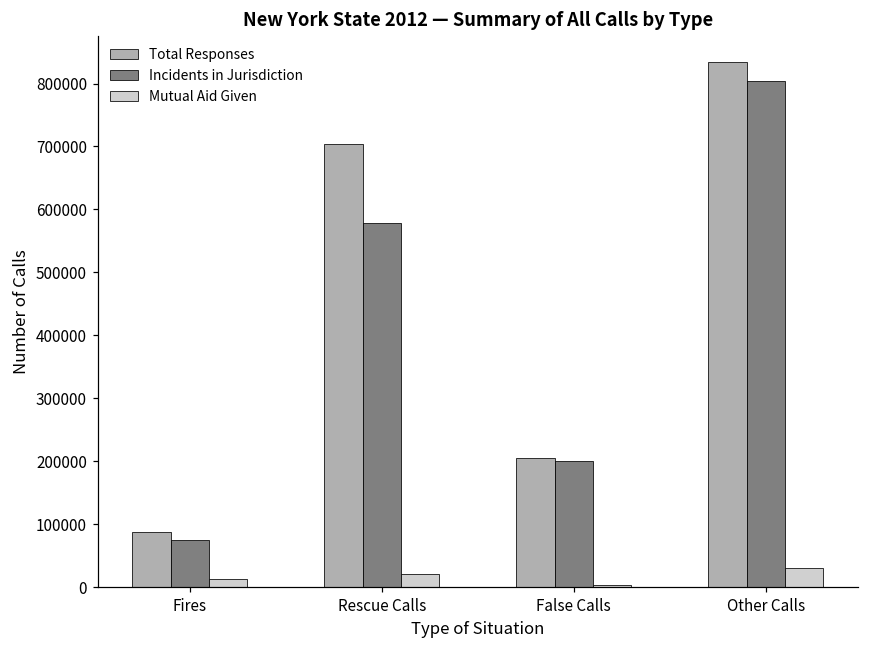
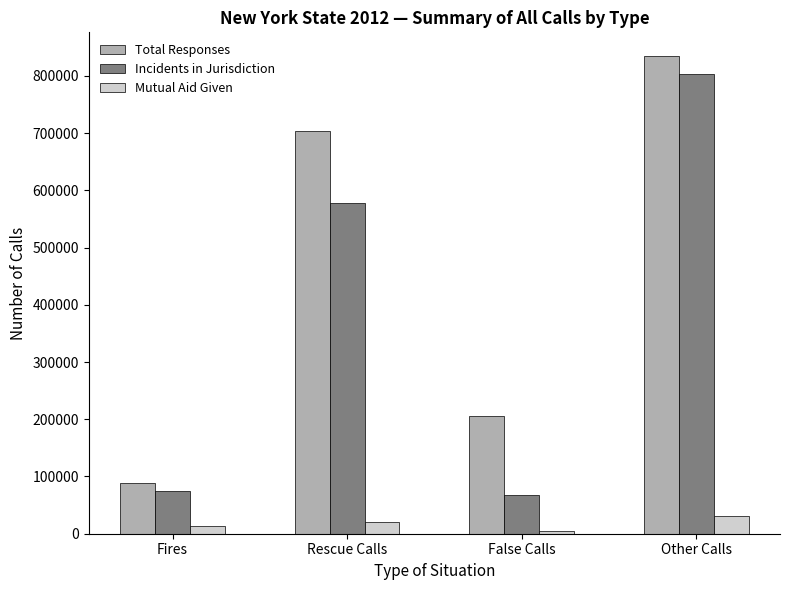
  {
    "Incidents in Jurisdiction": {
      "Fires": 70000,
      "Rescue Calls": 580000,
-     "False Calls": 200000,
+     "False Calls": 70000,
      "Other Calls": 800000
    }
  }
